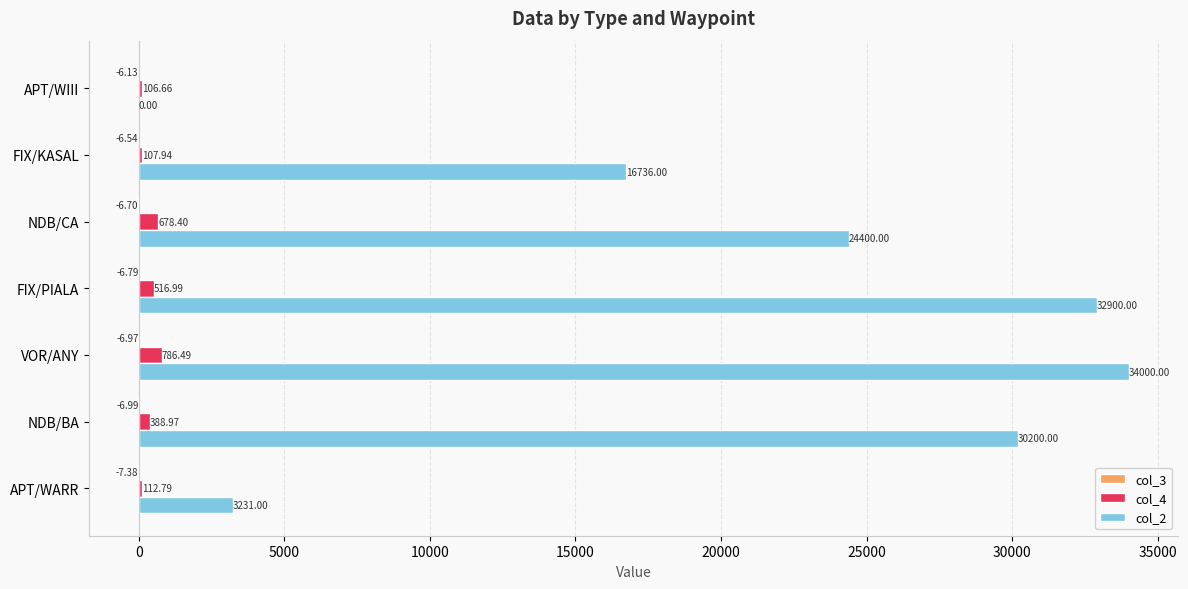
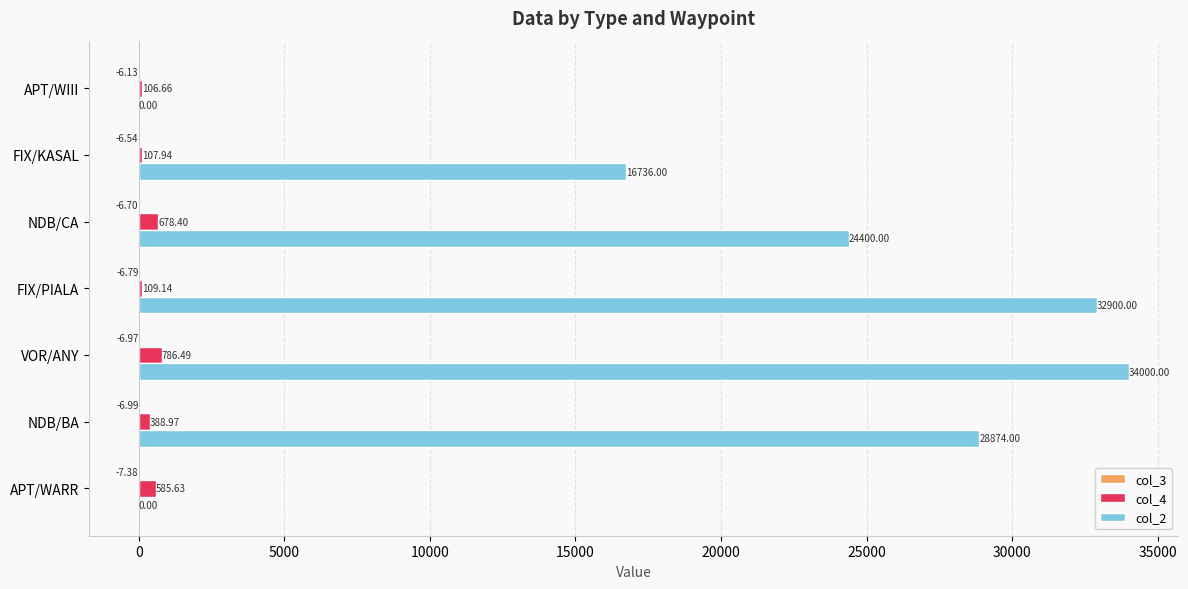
  {
    "col_3": {
      "APT/WIII": -6.13,
      "FIX/KASAL": -6.54,
      "NDB/CA": -6.70,
      "FIX/PIALA": -6.79,
      "VOR/ANY": -6.97,
      "NDB/BA": -6.99,
      "APT/WARR": -7.38
    },
    "col_4": {
      "APT/WIII": 106.66,
      "FIX/KASAL": 107.94,
      "NDB/CA": 678.40,
-     "FIX/PIALA": 516.99,
+     "FIX/PIALA": 109.14,
      "VOR/ANY": 786.49,
      "NDB/BA": 388.97,
-     "APT/WARR": 112.79
+     "APT/WARR": 585.63
    },
    "col_2": {
      "APT/WIII": 0.00,
      "FIX/KASAL": 16736.00,
      "NDB/CA": 24400.00,
      "FIX/PIALA": 32900.00,
      "VOR/ANY": 34000.00,
-     "NDB/BA": 30200.00,
-     "APT/WARR": 3231.00
+     "NDB/BA": 28874.00,
+     "APT/WARR": 0.00
    }
  }
